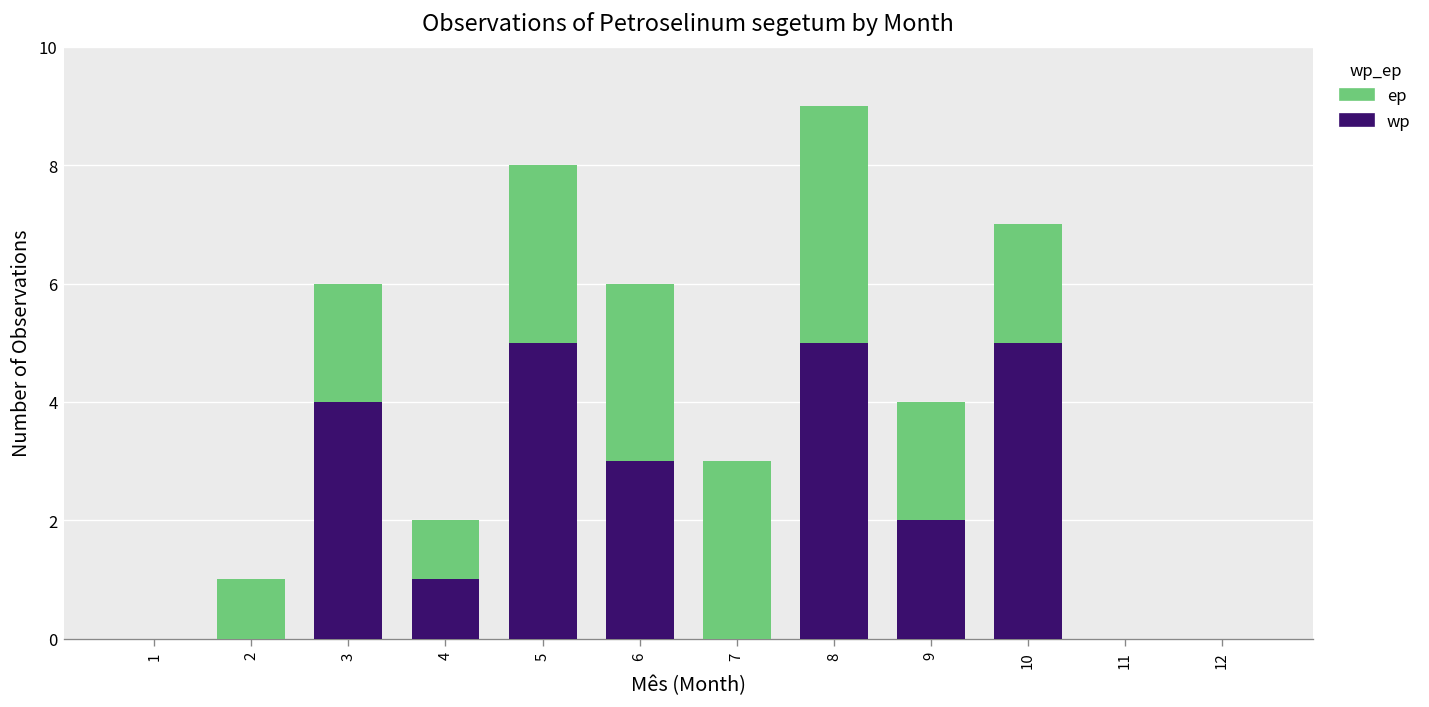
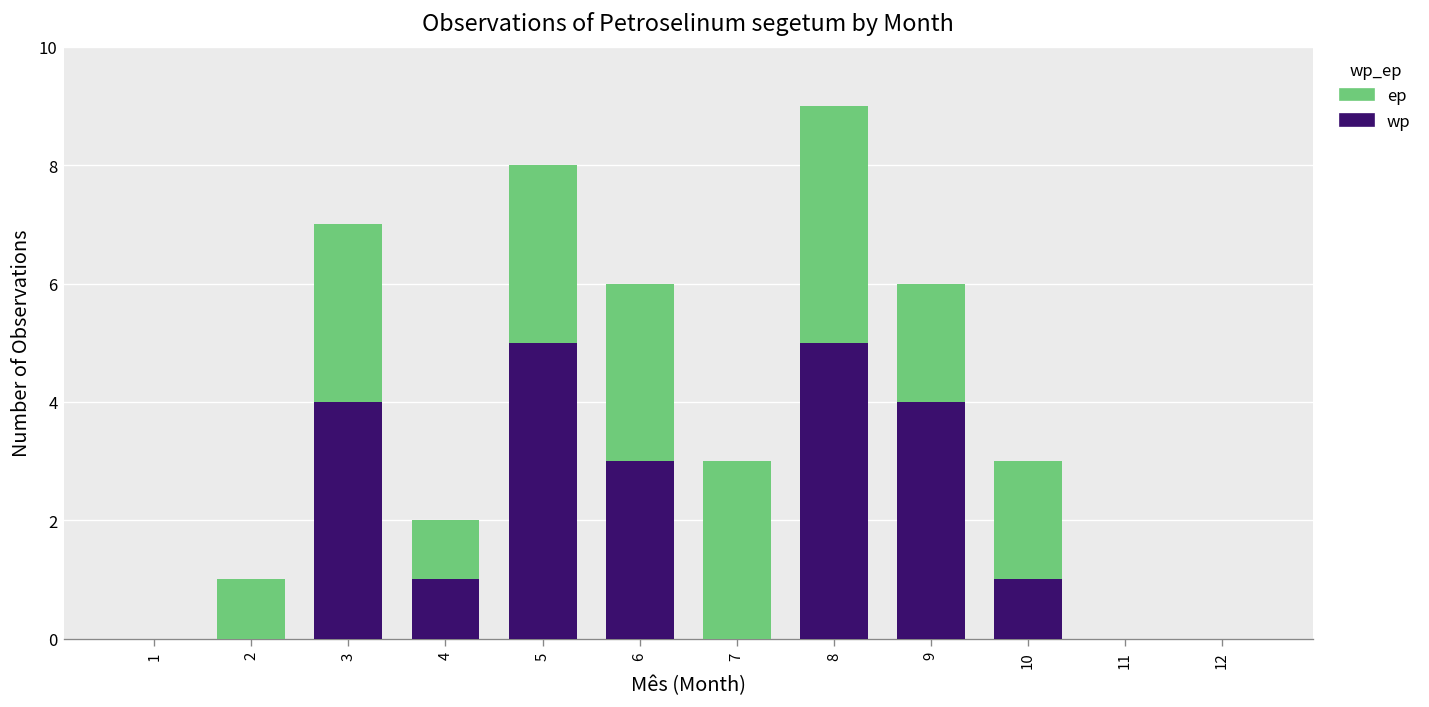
  {
    "wp": {
      "1": 0,
      "2": 0,
      "3": 4,
      "4": 1,
      "5": 5,
      "6": 3,
      "7": 0,
      "8": 5,
-     "9": 2,
-     "10": 5,
+     "9": 4,
+     "10": 1,
      "11": 0,
      "12": 0
    },
    "ep": {
      "1": 0,
      "2": 1,
-     "3": 2,
+     "3": 3,
      "4": 1,
      "5": 3,
      "6": 3,
      "7": 3,
      "8": 4,
      "9": 2,
      "10": 2,
      "11": 0,
      "12": 0
    }
  }
